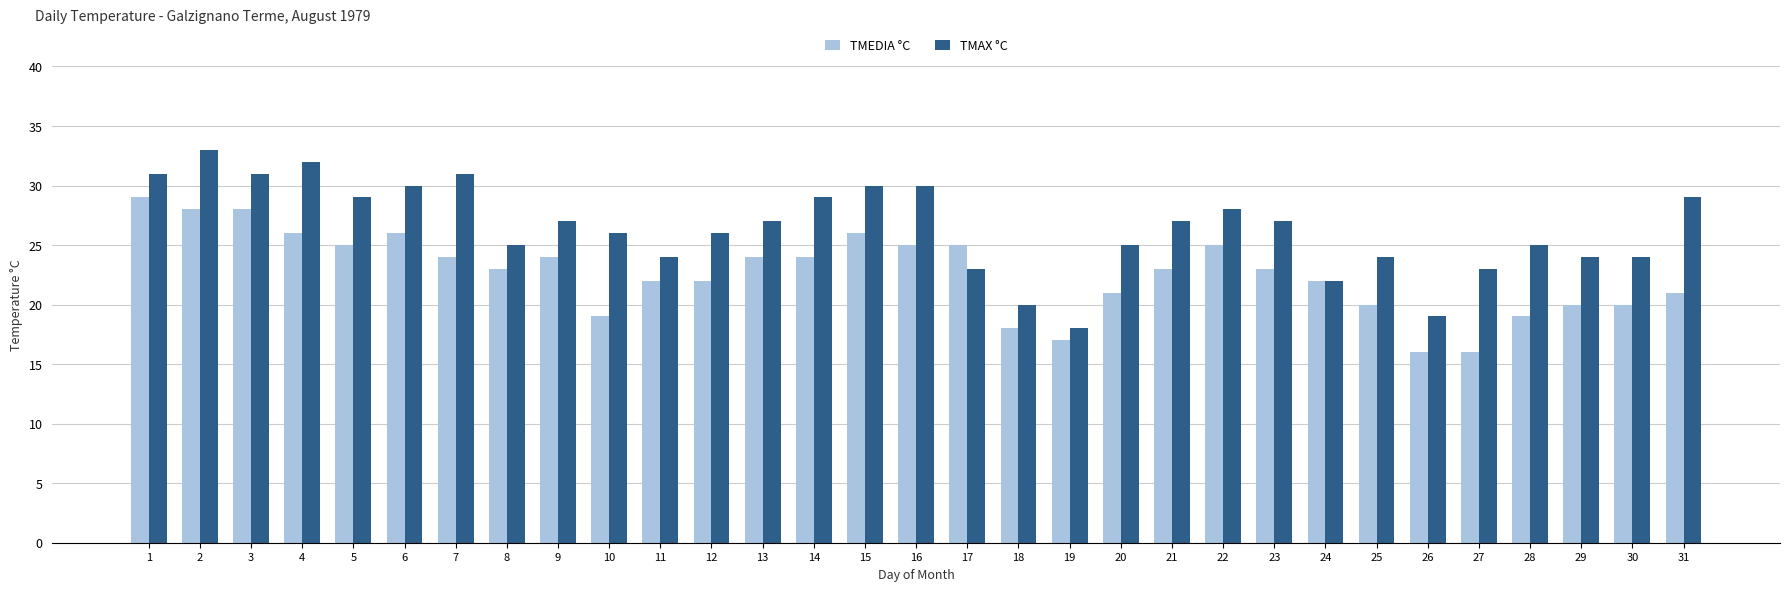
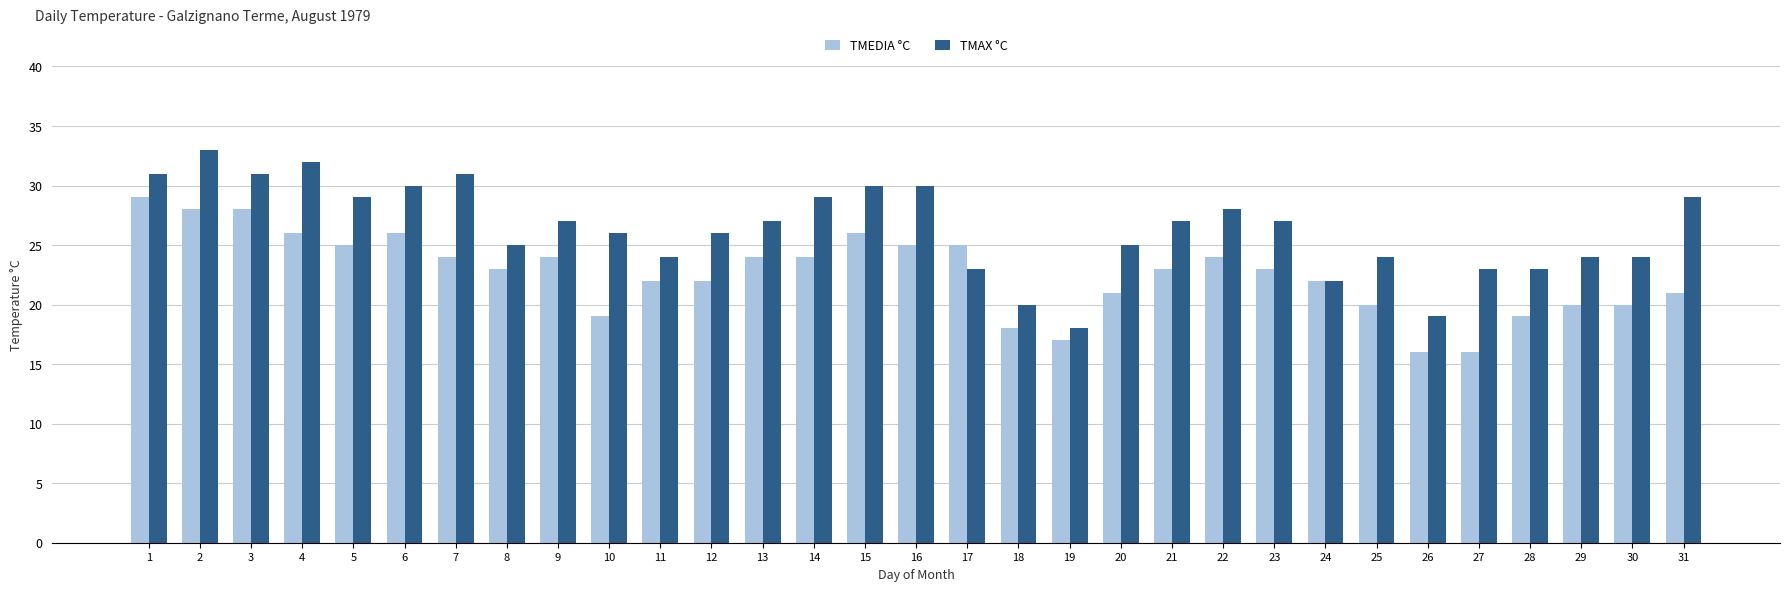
  {
    "TMEDIA °C": {
      "1": 29,
      "2": 28,
      "3": 28,
      "4": 26,
      "5": 25,
      "6": 26,
      "7": 24,
      "8": 23,
      "9": 24,
      "10": 19,
      "11": 22,
      "12": 22,
      "13": 24,
      "14": 24,
      "15": 26,
      "16": 25,
      "17": 25,
      "18": 18,
      "19": 17,
      "20": 21,
      "21": 23,
-     "22": 25,
+     "22": 24,
      "23": 23,
      "24": 22,
      "25": 20,
      "26": 16,
      "27": 16,
      "28": 19,
      "29": 20,
      "30": 20,
      "31": 21
    },
    "TMAX °C": {
      "1": 31,
      "2": 33,
      "3": 31,
      "4": 32,
      "5": 29,
      "6": 30,
      "7": 31,
      "8": 25,
      "9": 27,
      "10": 26,
      "11": 24,
      "12": 26,
      "13": 27,
      "14": 29,
      "15": 30,
      "16": 30,
      "17": 23,
      "18": 20,
      "19": 18,
      "20": 25,
      "21": 27,
      "22": 28,
      "23": 27,
      "24": 22,
      "25": 24,
      "26": 19,
      "27": 23,
-     "28": 25,
+     "28": 23,
      "29": 24,
      "30": 24,
      "31": 29
    }
  }
